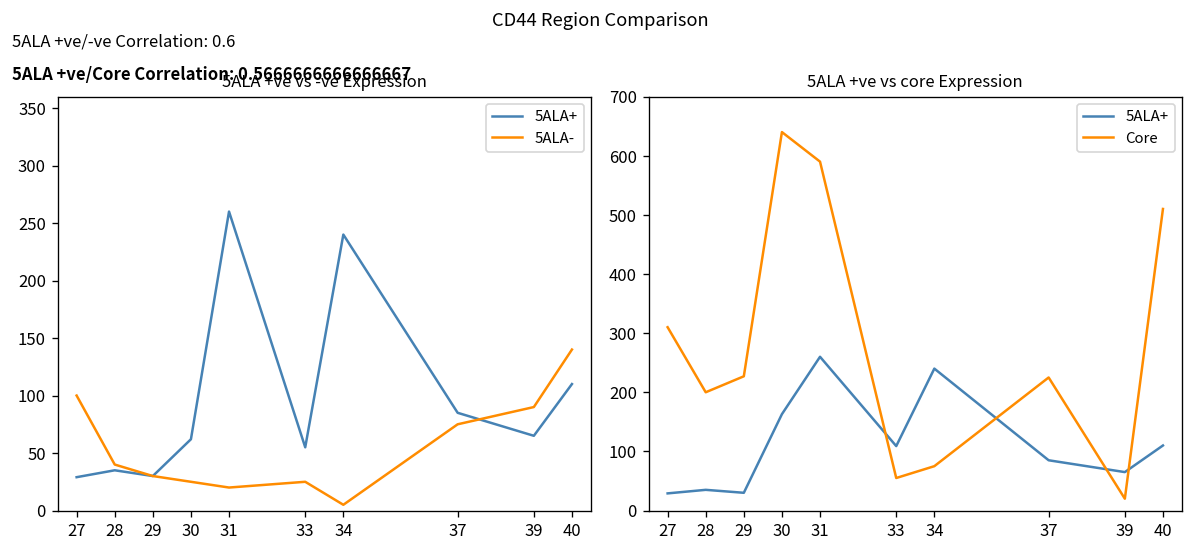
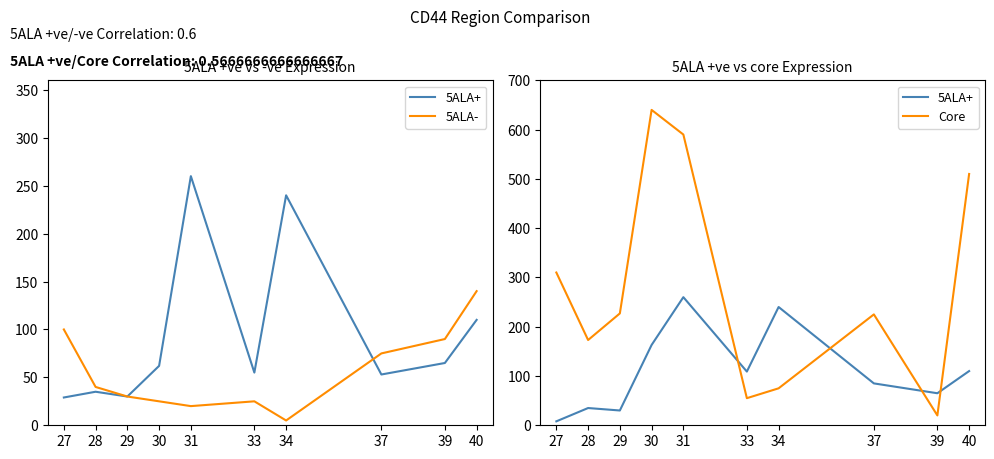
  {
    "5ALA +ve vs -ve Expression": {
      "5ALA+": {
        "27": 30,
        "28": 40,
        "30": 60,
        "31": 260,
        "33": 60,
        "34": 240,
-       "37": 90,
+       "37": 50,
        "39": 70,
        "40": 110
      },
      "5ALA-": {
        "27": 100,
        "28": 40,
        "30": 30,
        "31": 20,
        "33": 30,
        "34": 10,
        "37": 80,
        "39": 90,
        "40": 140
      }
    },
    "5ALA +ve vs core Expression": {
      "5ALA+": {
-       "27": 30,
+       "27": 10,
        "28": 40,
        "29": 30,
        "30": 160,
        "31": 260,
        "33": 110,
        "34": 240,
        "37": 90,
        "39": 70,
        "40": 110
      },
      "Core": {
        "27": 310,
-       "28": 200,
+       "28": 170,
        "29": 230,
        "30": 640,
        "31": 590,
        "33": 60,
        "34": 80,
        "37": 230,
        "39": 20,
        "40": 510
      }
    }
  }
